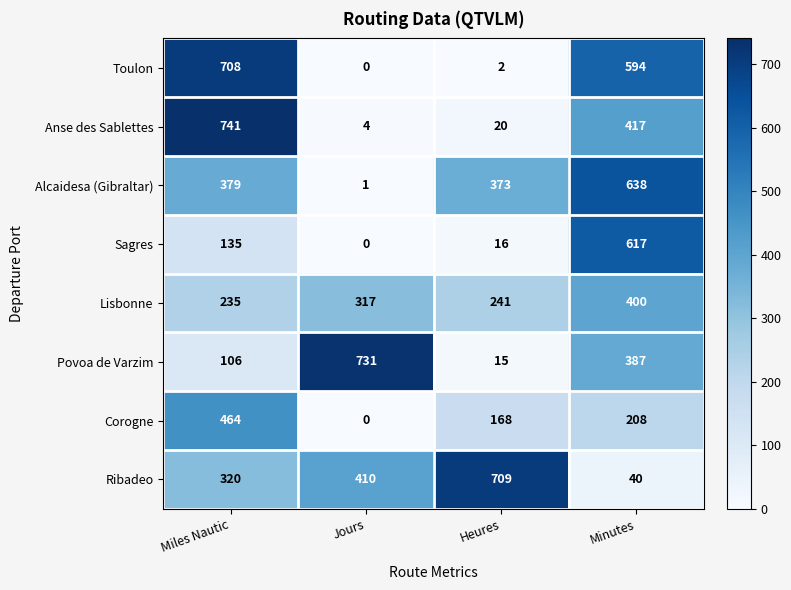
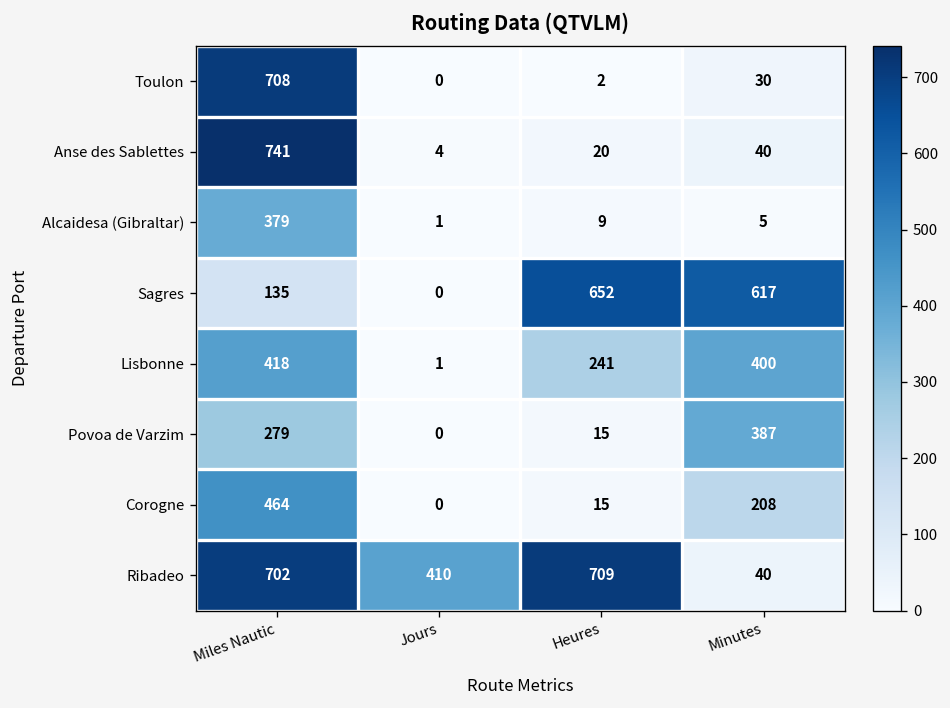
  {
    "Toulon": {
      "Miles Nautic": 708,
      "Jours": 0,
      "Heures": 2,
-     "Minutes": 594
+     "Minutes": 30
    },
    "Anse des Sablettes": {
      "Miles Nautic": 741,
      "Jours": 4,
      "Heures": 20,
-     "Minutes": 417
+     "Minutes": 40
    },
    "Alcaidesa (Gibraltar)": {
      "Miles Nautic": 379,
      "Jours": 1,
-     "Heures": 373,
-     "Minutes": 638
+     "Heures": 9,
+     "Minutes": 5
    },
    "Sagres": {
      "Miles Nautic": 135,
      "Jours": 0,
-     "Heures": 16,
+     "Heures": 652,
      "Minutes": 617
    },
    "Lisbonne": {
-     "Miles Nautic": 235,
-     "Jours": 317,
+     "Miles Nautic": 418,
+     "Jours": 1,
      "Heures": 241,
      "Minutes": 400
    },
    "Povoa de Varzim": {
-     "Miles Nautic": 106,
-     "Jours": 731,
+     "Miles Nautic": 279,
+     "Jours": 0,
      "Heures": 15,
      "Minutes": 387
    },
    "Corogne": {
      "Miles Nautic": 464,
      "Jours": 0,
-     "Heures": 168,
+     "Heures": 15,
      "Minutes": 208
    },
    "Ribadeo": {
-     "Miles Nautic": 320,
+     "Miles Nautic": 702,
      "Jours": 410,
      "Heures": 709,
      "Minutes": 40
    }
  }
